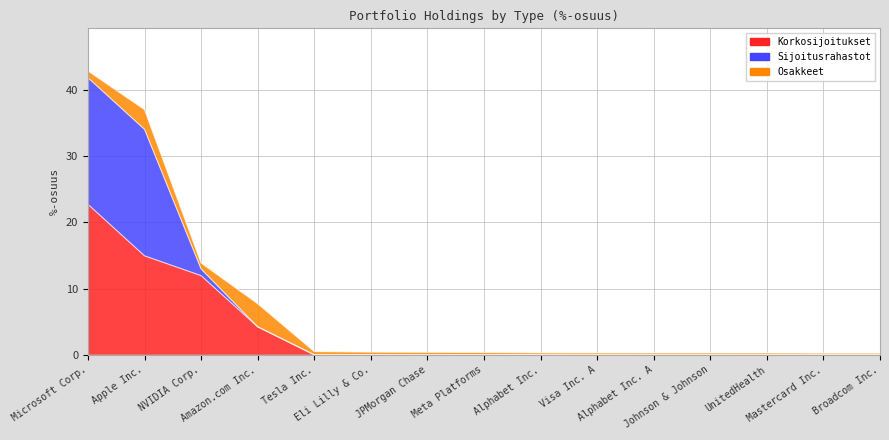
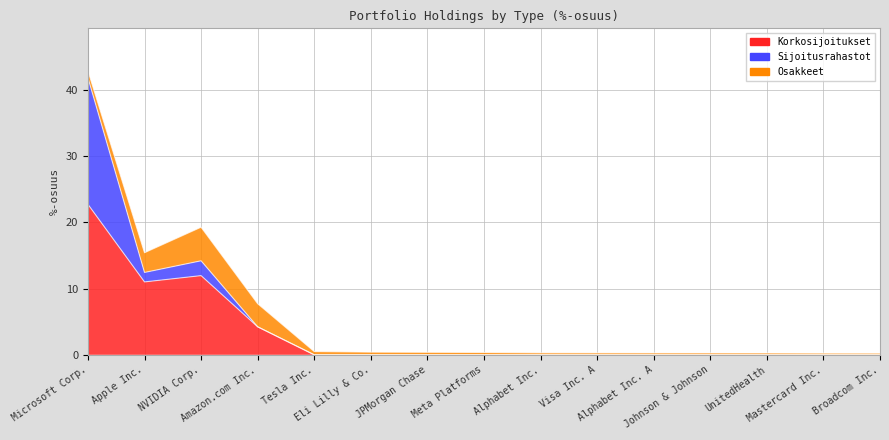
  {
    "Korkosijoitukset": {
      "Microsoft Corp.": 23,
-     "Apple Inc.": 15,
+     "Apple Inc.": 11,
      "NVIDIA Corp.": 12
    },
    "Sijoitusrahastot": {
      "Microsoft Corp.": 19,
-     "Apple Inc.": 19,
-     "NVIDIA Corp.": 1
+     "Apple Inc.": 1,
+     "NVIDIA Corp.": 2
    },
    "Osakkeet": {
      "Microsoft Corp.": 1,
      "Apple Inc.": 3,
-     "NVIDIA Corp.": 1,
+     "NVIDIA Corp.": 5,
      "Amazon.com Inc.": 3,
      "Tesla Inc.": 0,
      "Eli Lilly & Co.": 0
    }
  }
